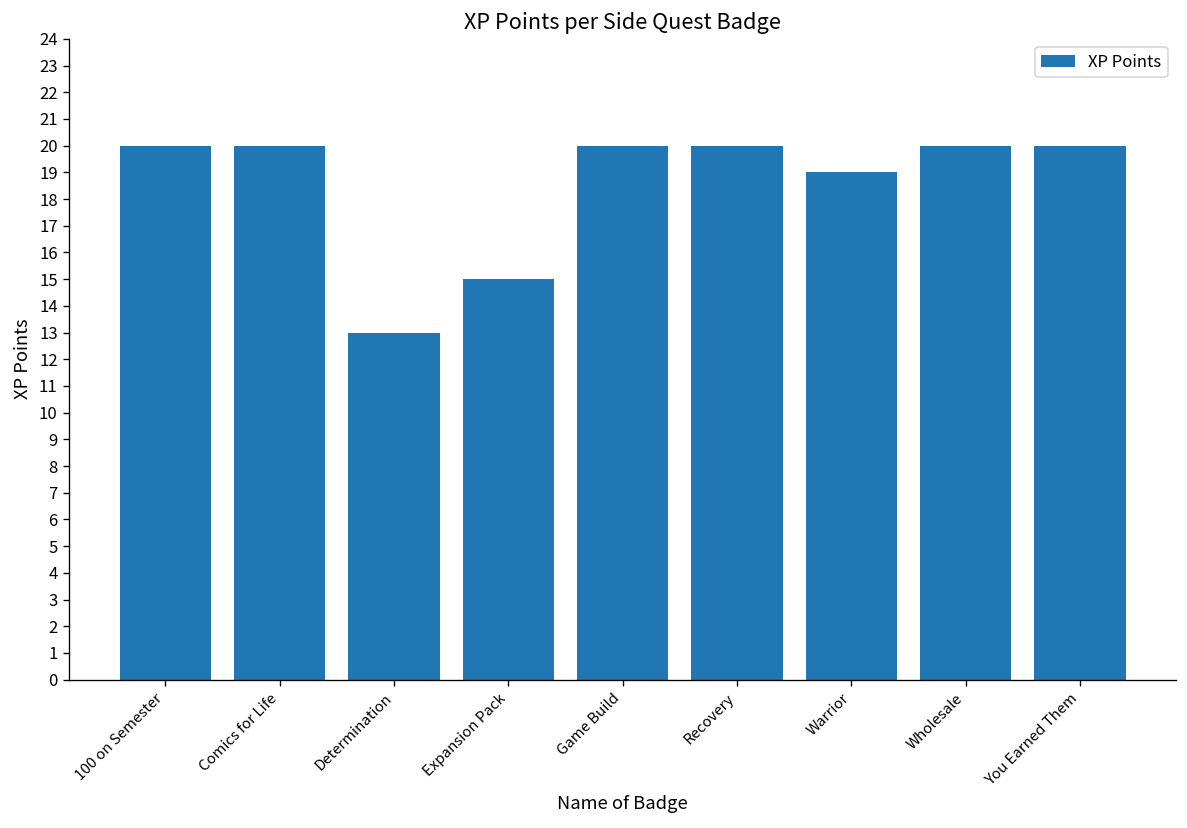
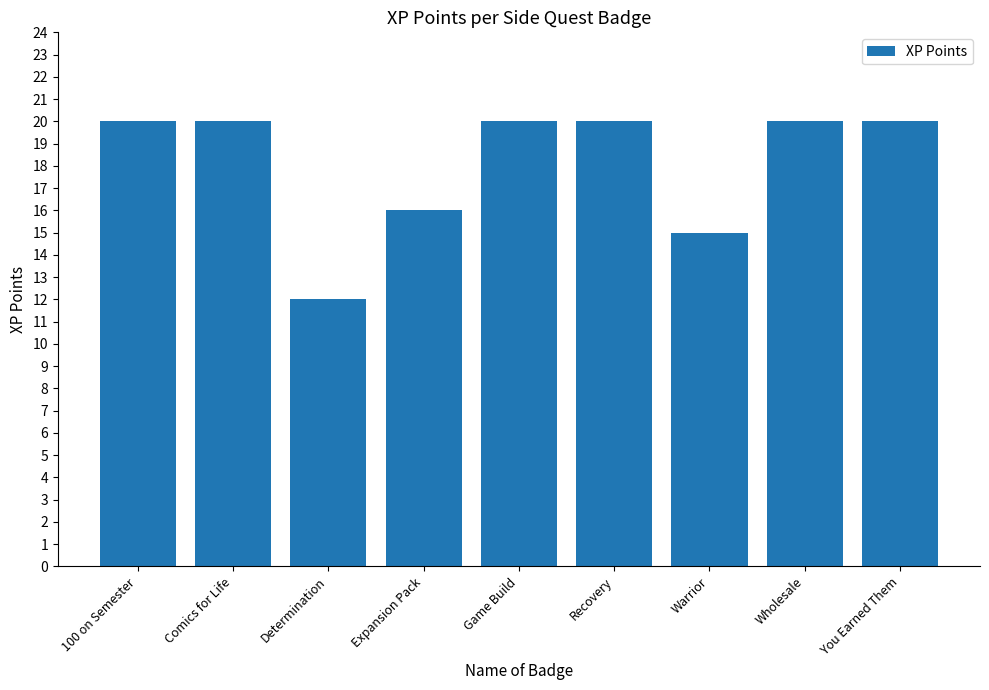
  {
    "100 on Semester": 20,
    "Comics for Life": 20,
-   "Determination": 13,
-   "Expansion Pack": 15,
+   "Determination": 12,
+   "Expansion Pack": 16,
    "Game Build": 20,
    "Recovery": 20,
-   "Warrior": 19,
+   "Warrior": 15,
    "Wholesale": 20,
    "You Earned Them": 20
  }
